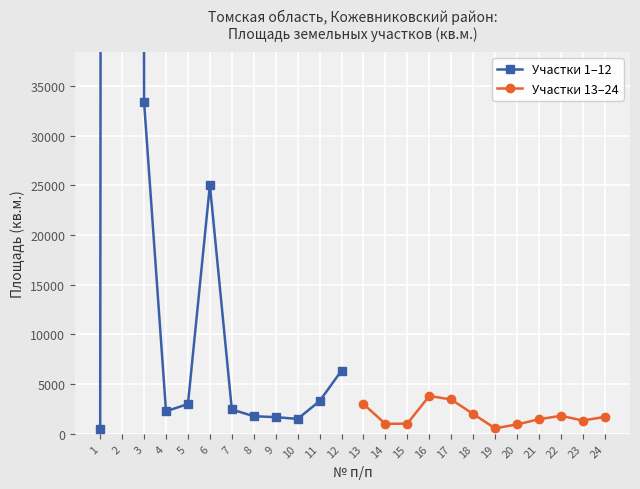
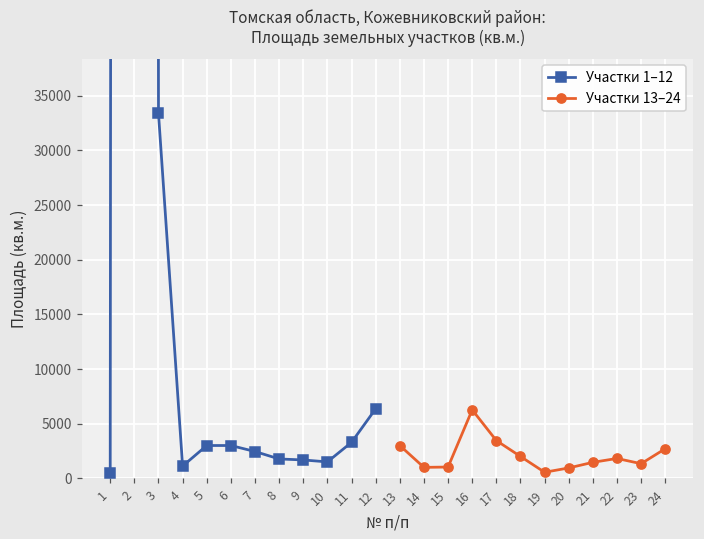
  {
    "Участки 1–12": {
      "1": 0,
      "3": 33000,
-     "4": 2000,
+     "4": 1000,
      "5": 3000,
-     "6": 25000,
+     "6": 3000,
      "7": 2000,
      "8": 2000,
      "9": 2000,
      "10": 2000,
      "11": 3000,
      "12": 6000
    },
    "Участки 13–24": {
      "13": 3000,
      "14": 1000,
      "15": 1000,
-     "16": 4000,
+     "16": 6000,
      "17": 3000,
      "18": 2000,
      "19": 1000,
      "20": 1000,
      "21": 1000,
      "22": 2000,
      "23": 1000,
-     "24": 2000
+     "24": 3000
    }
  }
